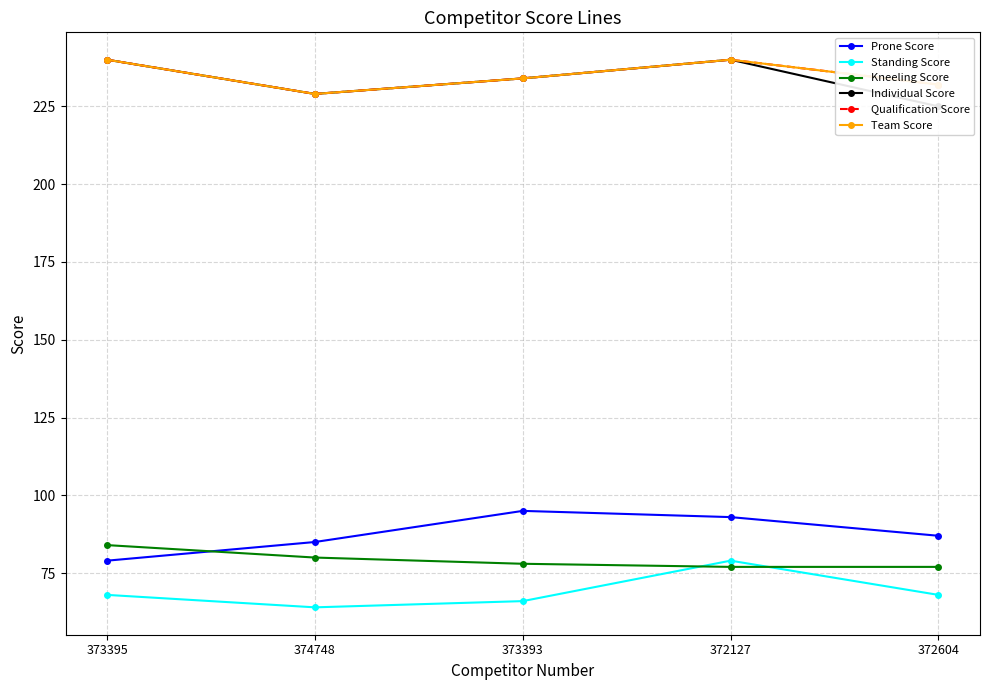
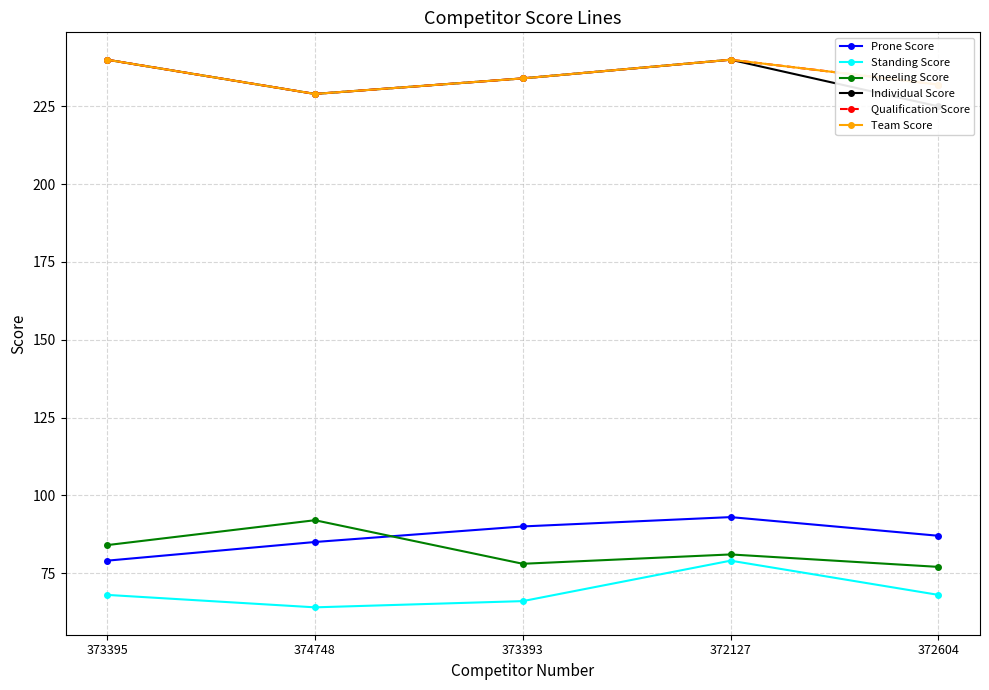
  {
    "Prone Score": {
      "373395": 79,
      "374748": 85,
-     "373393": 95,
+     "373393": 90,
      "372127": 93,
      "372604": 87
    },
    "Standing Score": {
      "373395": 68,
      "374748": 64,
      "373393": 66,
      "372127": 79,
      "372604": 68
    },
    "Kneeling Score": {
      "373395": 84,
-     "374748": 80,
+     "374748": 92,
      "373393": 78,
-     "372127": 77,
+     "372127": 81,
      "372604": 77
    }
  }
